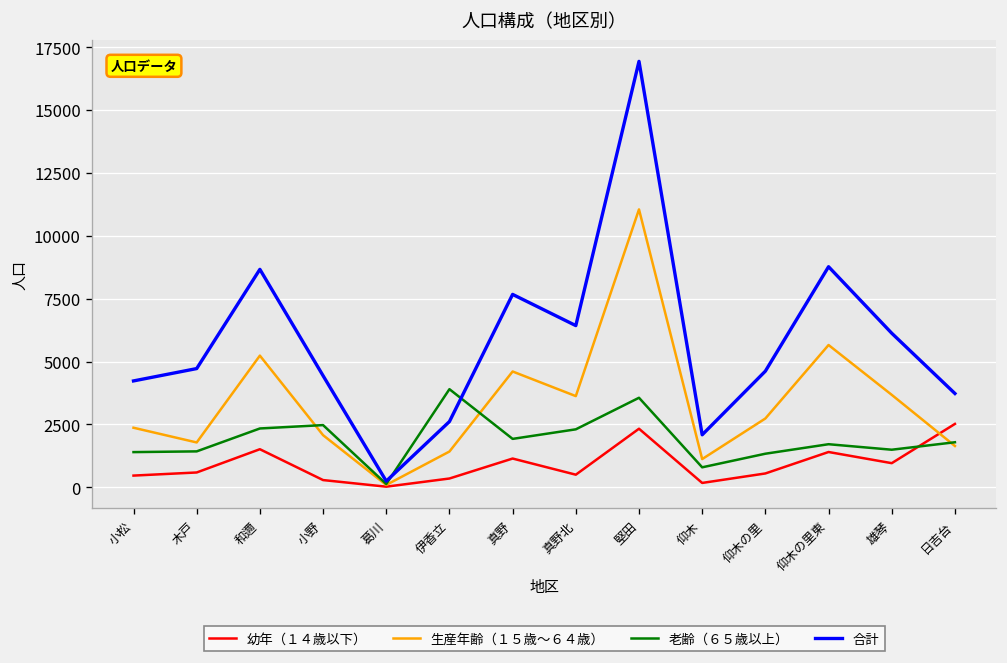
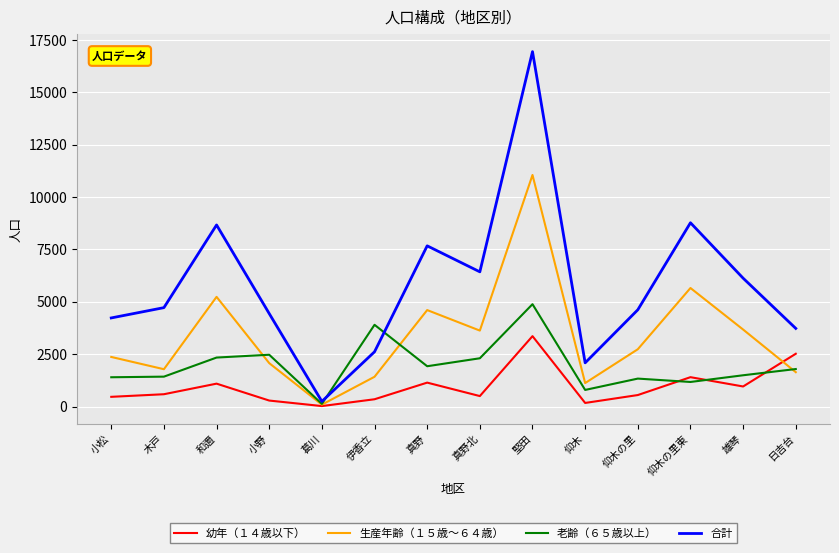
  {
    "幼年（１４歳以下）": {
      "小松": 500,
      "木戸": 600,
-     "和邇": 1500,
+     "和邇": 1100,
      "小野": 300,
      "伊香立": 300,
      "真野": 1100,
      "真野北": 500,
-     "堅田": 2300,
+     "堅田": 3400,
      "仰木": 200,
      "仰木の里": 500,
      "仰木の里東": 1400,
      "雄琴": 1000,
      "日吉台": 2500
    },
    "生産年齢（１５歳～６４歳）": {
      "小松": 2400,
      "木戸": 1800,
      "和邇": 5200,
      "小野": 2100,
      "伊香立": 1400,
      "真野": 4600,
      "真野北": 3600,
      "堅田": 11100,
      "仰木": 1100,
      "仰木の里": 2700,
      "仰木の里東": 5700,
      "雄琴": 3700,
      "日吉台": 1600
    },
    "老齢（６５歳以上）": {
      "小松": 1400,
      "木戸": 1400,
      "和邇": 2300,
      "小野": 2500,
      "伊香立": 3900,
      "真野": 1900,
      "真野北": 2300,
-     "堅田": 3600,
+     "堅田": 4900,
      "仰木": 800,
      "仰木の里": 1300,
-     "仰木の里東": 1700,
+     "仰木の里東": 1200,
      "雄琴": 1500,
      "日吉台": 1800
    },
    "合計": {
      "小松": 4200,
      "木戸": 4700,
      "和邇": 8700,
      "小野": 4400,
      "伊香立": 2600,
      "真野": 7700,
      "真野北": 6400,
      "堅田": 16900,
      "仰木": 2100,
      "仰木の里": 4600,
      "仰木の里東": 8800,
      "雄琴": 6100,
      "日吉台": 3700
    }
  }
